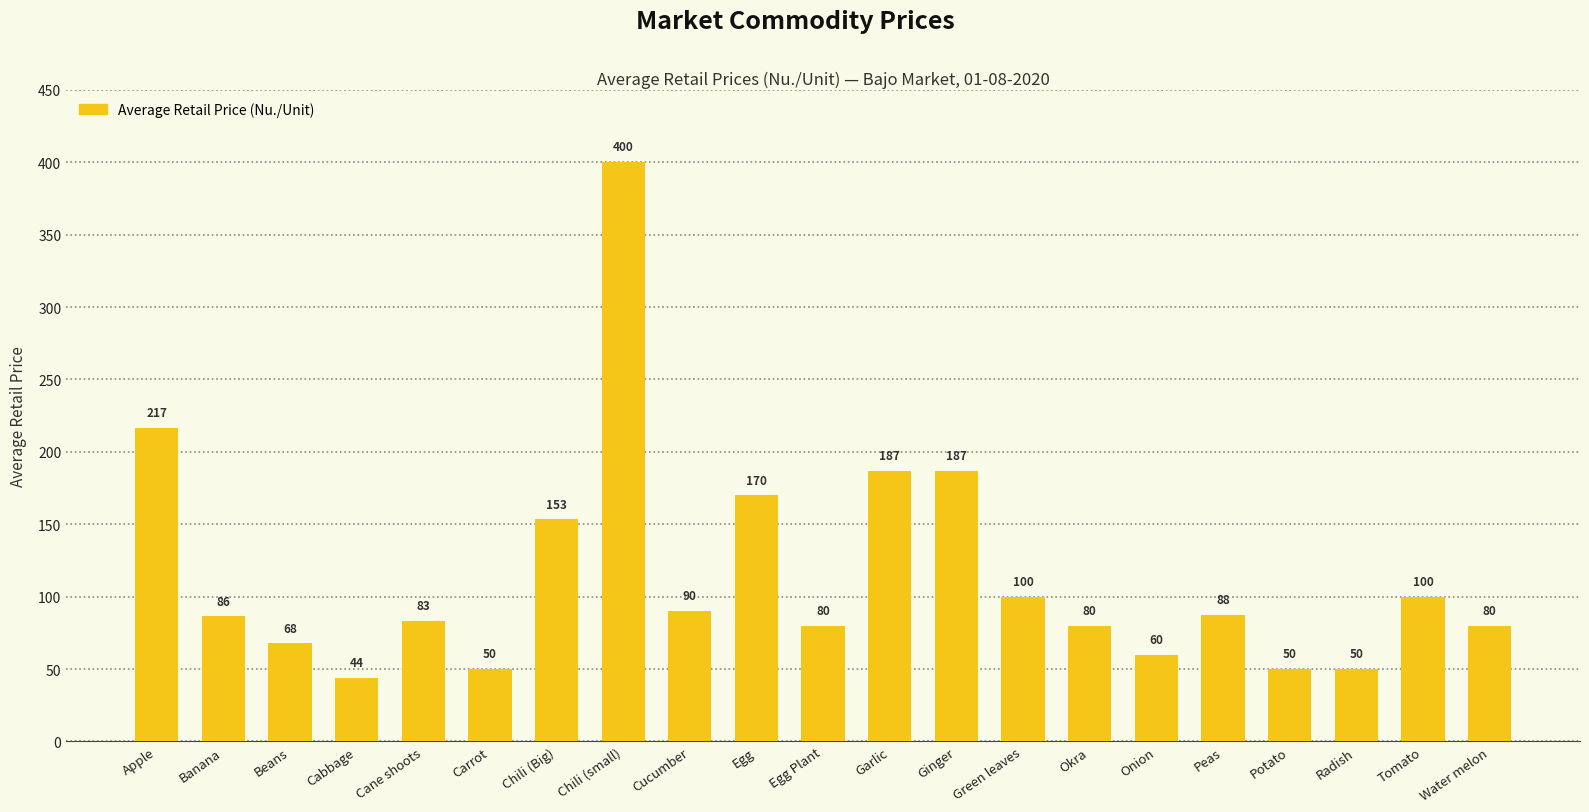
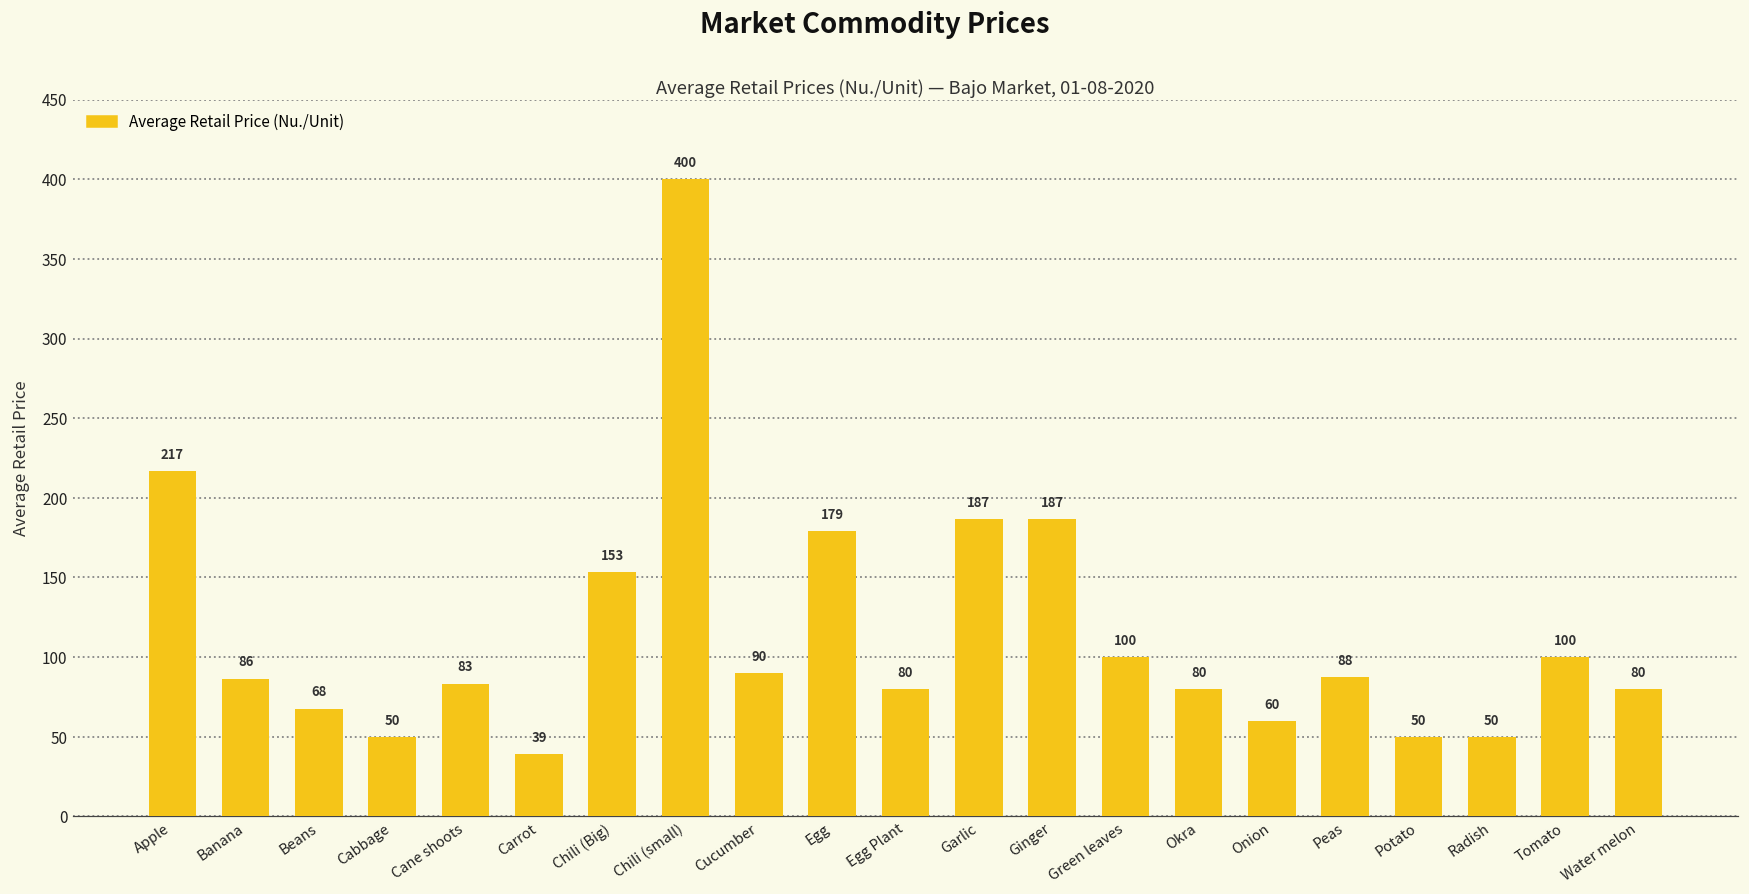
  {
    "Apple": 217,
    "Banana": 86,
    "Beans": 68,
-   "Cabbage": 44,
+   "Cabbage": 50,
    "Cane shoots": 83,
-   "Carrot": 50,
+   "Carrot": 39,
    "Chili (Big)": 153,
    "Chili (small)": 400,
    "Cucumber": 90,
-   "Egg": 170,
+   "Egg": 179,
    "Egg Plant": 80,
    "Garlic": 187,
    "Ginger": 187,
    "Green leaves": 100,
    "Okra": 80,
    "Onion": 60,
    "Peas": 88,
    "Potato": 50,
    "Radish": 50,
    "Tomato": 100,
    "Water melon": 80
  }
